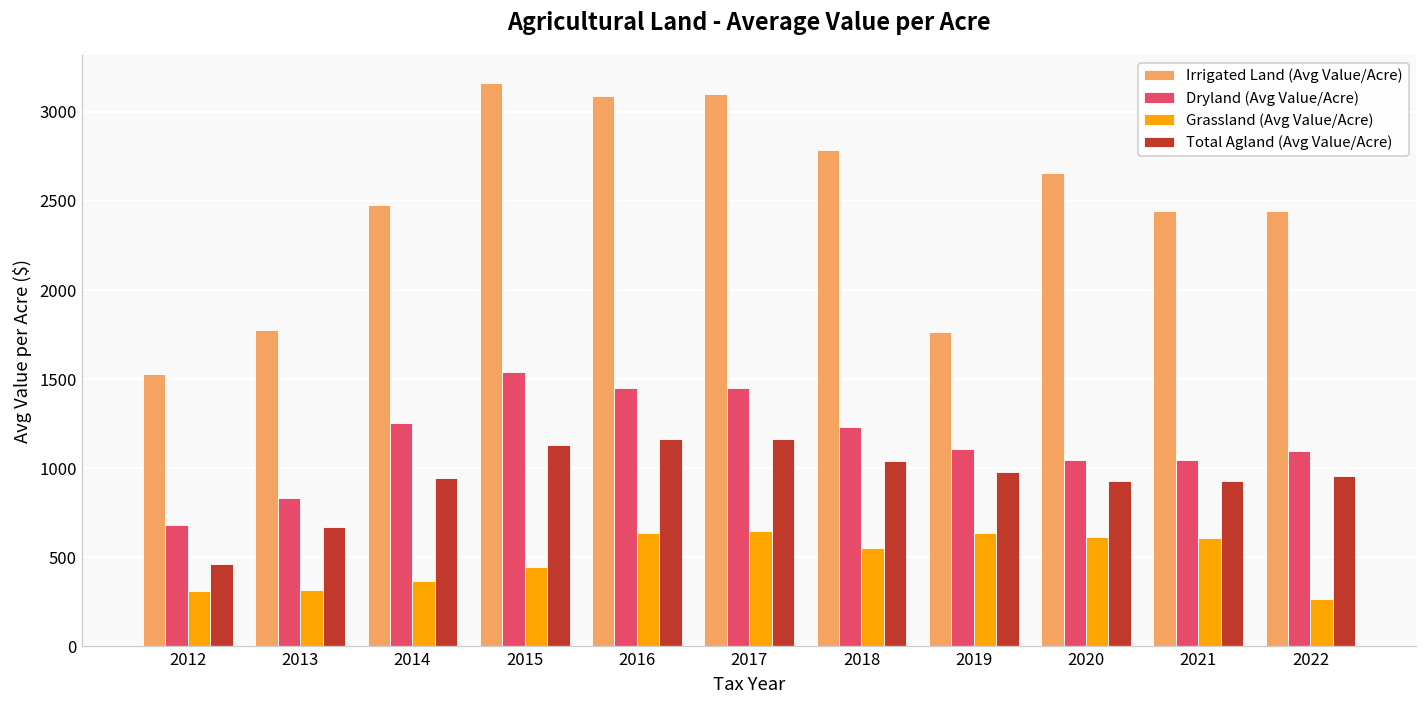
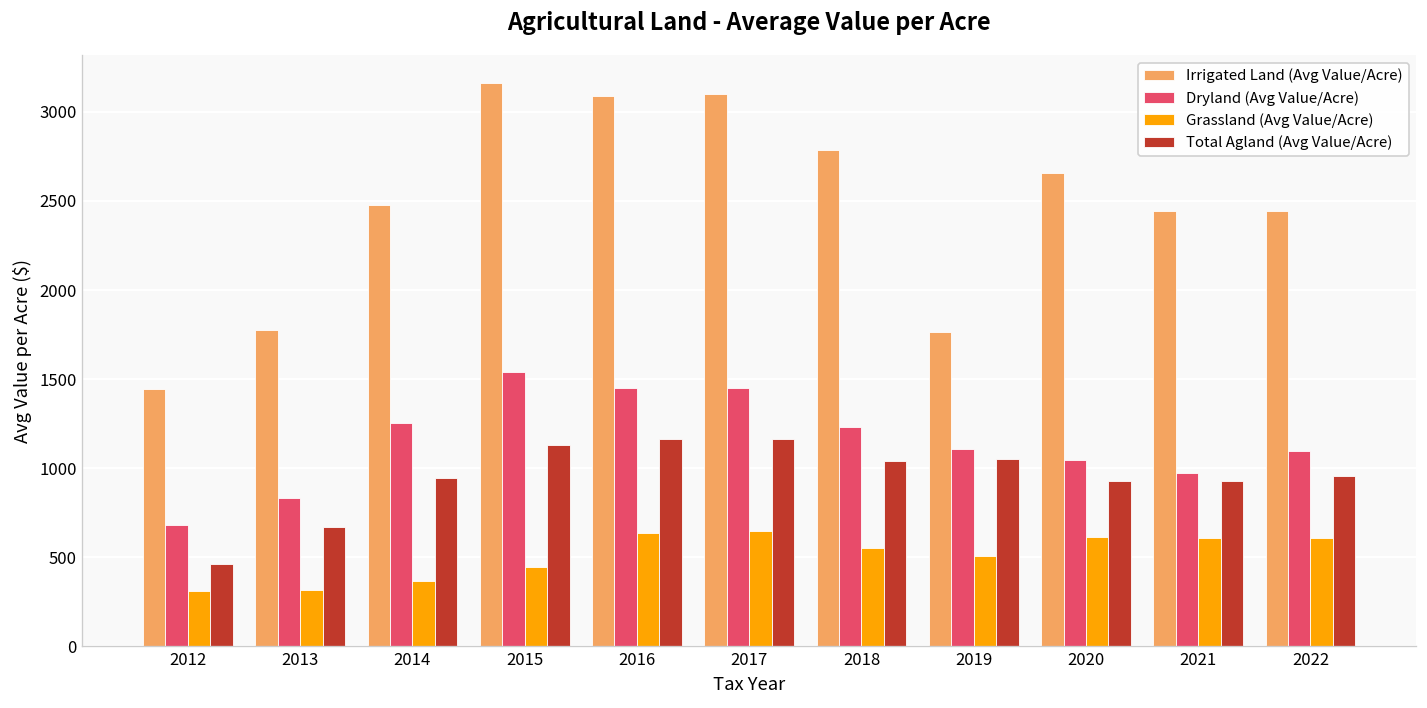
  {
    "Irrigated Land (Avg Value/Acre)": {
-     "2012": 1530,
+     "2012": 1440,
      "2013": 1770,
      "2014": 2480,
      "2015": 3160,
      "2016": 3090,
      "2017": 3100,
      "2018": 2790,
      "2019": 1760,
      "2020": 2660,
      "2021": 2450,
      "2022": 2450
    },
    "Dryland (Avg Value/Acre)": {
      "2012": 680,
      "2013": 840,
      "2014": 1250,
      "2015": 1540,
      "2016": 1450,
      "2017": 1450,
      "2018": 1230,
      "2019": 1110,
      "2020": 1040,
-     "2021": 1040,
+     "2021": 970,
      "2022": 1100
    },
    "Grassland (Avg Value/Acre)": {
      "2012": 310,
      "2013": 320,
      "2014": 370,
      "2015": 440,
      "2016": 630,
      "2017": 640,
      "2018": 550,
-     "2019": 630,
+     "2019": 510,
      "2020": 610,
      "2021": 610,
-     "2022": 260
+     "2022": 610
    },
    "Total Agland (Avg Value/Acre)": {
      "2012": 460,
      "2013": 670,
      "2014": 940,
      "2015": 1130,
      "2016": 1160,
      "2017": 1160,
      "2018": 1040,
-     "2019": 980,
+     "2019": 1050,
      "2020": 930,
      "2021": 930,
      "2022": 950
    }
  }
